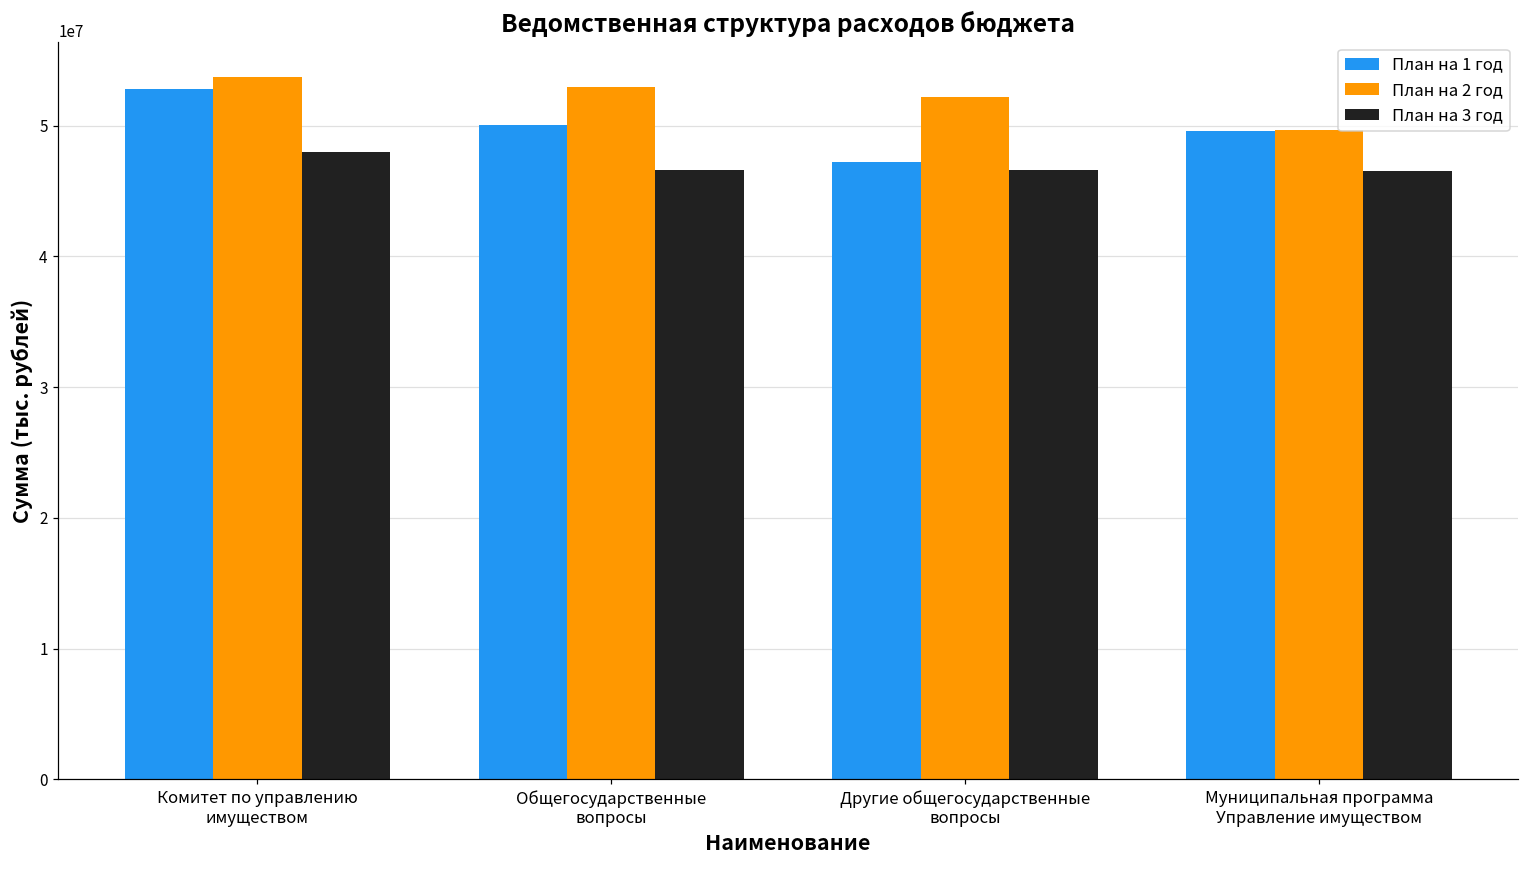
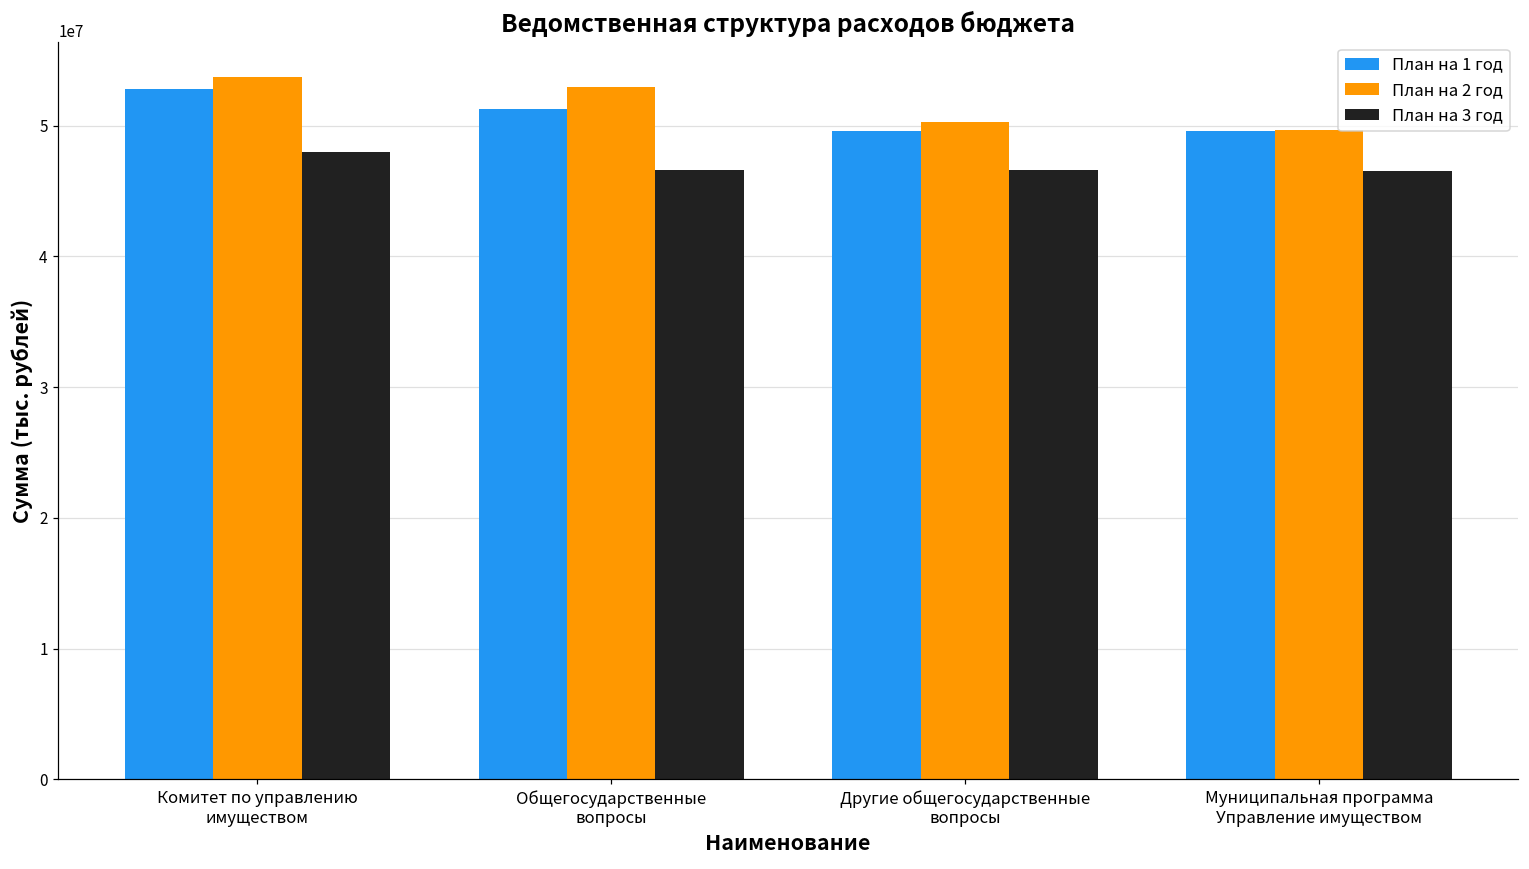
  {
    "План на 1 год": {
      "Комитет по управлению имуществом": 52800000,
-     "Общегосударственные вопросы": 50100000,
-     "Другие общегосударственные вопросы": 47300000,
+     "Общегосударственные вопросы": 51300000,
+     "Другие общегосударственные вопросы": 49600000,
      "Муниципальная программа Управление имуществом": 49600000
    },
    "План на 2 год": {
      "Комитет по управлению имуществом": 53700000,
      "Общегосударственные вопросы": 52900000,
-     "Другие общегосударственные вопросы": 52200000,
+     "Другие общегосударственные вопросы": 50300000,
      "Муниципальная программа Управление имуществом": 49700000
    },
    "План на 3 год": {
      "Комитет по управлению имуществом": 48000000,
      "Общегосударственные вопросы": 46600000,
      "Другие общегосударственные вопросы": 46600000,
      "Муниципальная программа Управление имуществом": 46500000
    }
  }
